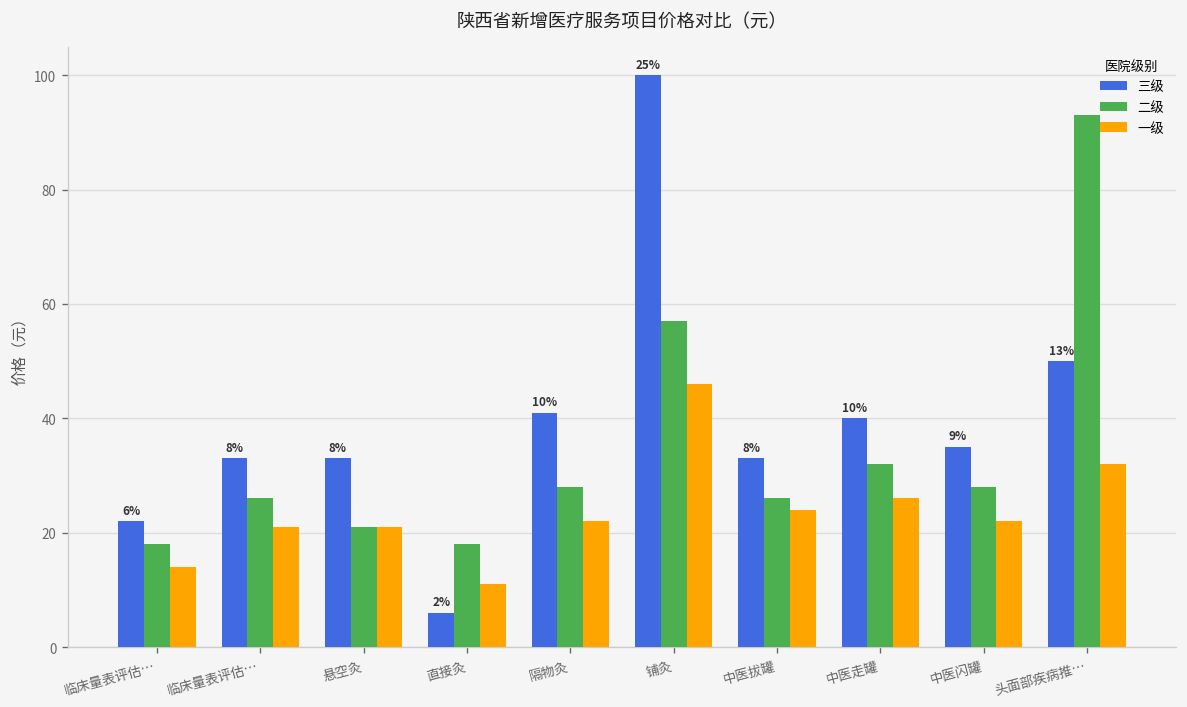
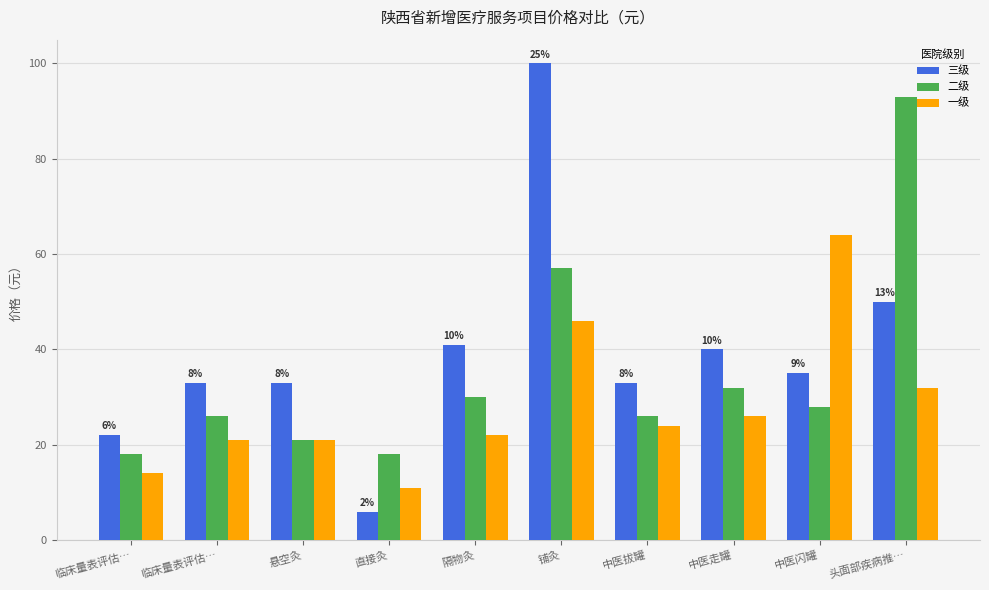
  {
    "二级": {
      "悬空灸": 21,
      "直接灸": 18,
-     "隔物灸": 28,
+     "隔物灸": 30,
      "铺灸": 57,
      "中医拔罐": 26,
      "中医走罐": 32,
      "中医闪罐": 28,
      "头面部疾病推…": 93
    },
    "一级": {
      "悬空灸": 21,
      "直接灸": 11,
      "隔物灸": 22,
      "铺灸": 46,
      "中医拔罐": 24,
      "中医走罐": 26,
-     "中医闪罐": 22,
+     "中医闪罐": 64,
      "头面部疾病推…": 32
    }
  }
